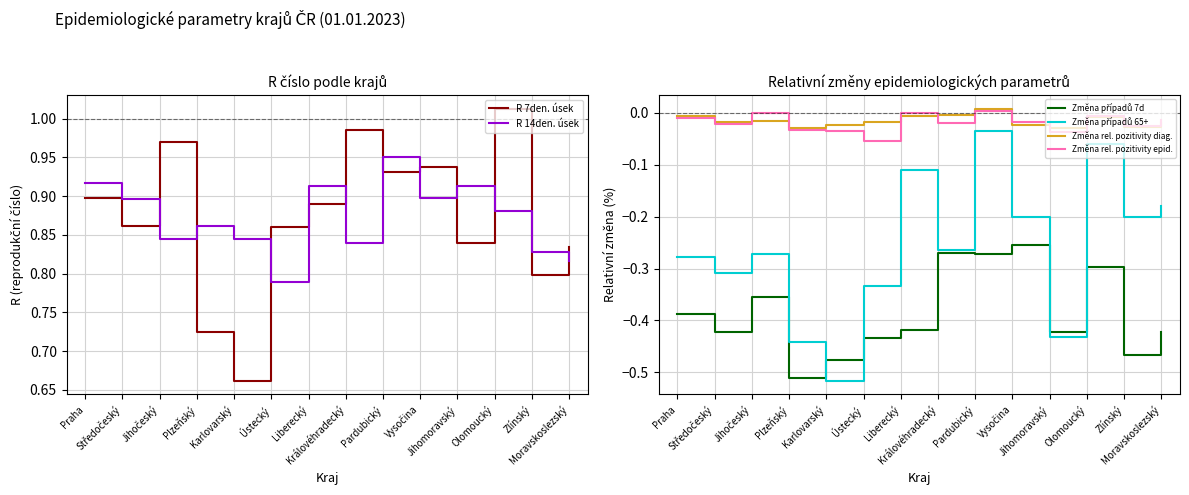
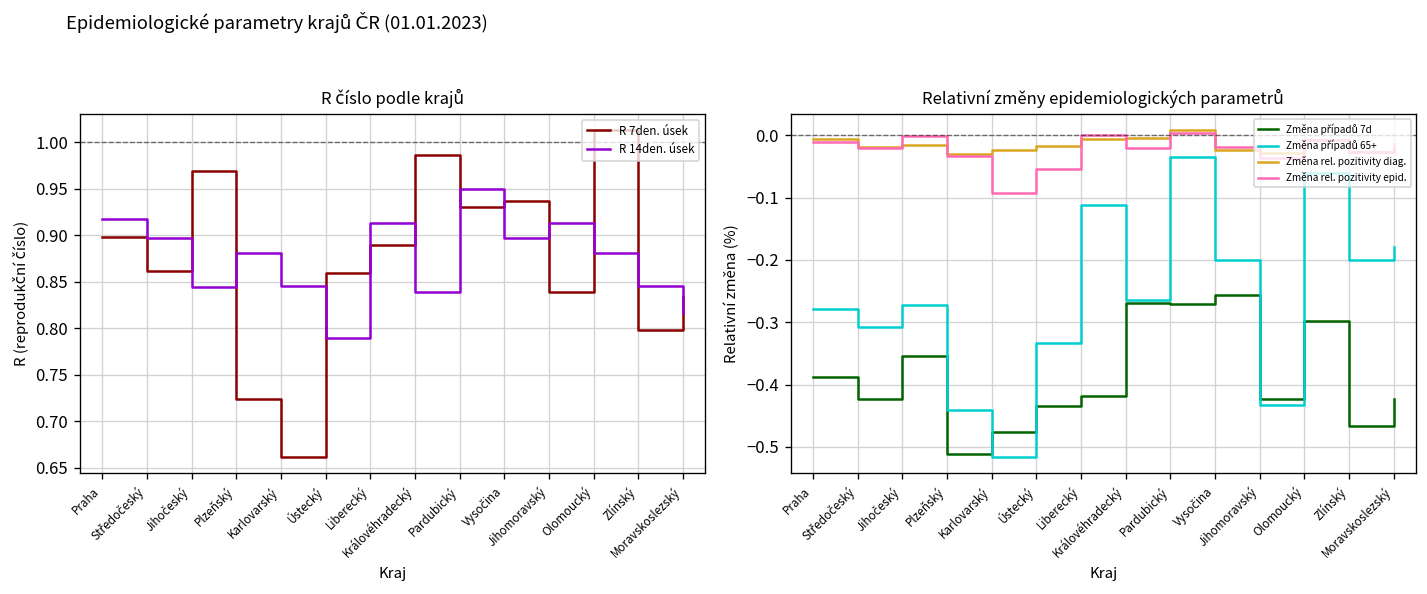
  {
    "R číslo podle krajů": {
      "R 7den. úsek": {
        "Praha": 0.90,
        "Středočeský": 0.86,
        "Jihočeský": 0.97,
        "Plzeňský": 0.72,
        "Karlovarský": 0.66,
        "Ústecký": 0.86,
        "Liberecký": 0.89,
        "Královéhradecký": 0.99,
        "Pardubický": 0.93,
        "Vysočina": 0.94,
        "Jihomoravský": 0.84,
        "Zlínský": 0.80,
        "Moravskoslezský": 0.83
      },
      "R 14den. úsek": {
        "Praha": 0.92,
        "Středočeský": 0.90,
        "Jihočeský": 0.84,
-       "Plzeňský": 0.86,
+       "Plzeňský": 0.88,
        "Karlovarský": 0.85,
        "Ústecký": 0.79,
        "Liberecký": 0.91,
        "Královéhradecký": 0.84,
        "Pardubický": 0.95,
        "Vysočina": 0.90,
        "Jihomoravský": 0.91,
        "Olomoucký": 0.88,
-       "Zlínský": 0.83,
+       "Zlínský": 0.85,
        "Moravskoslezský": 0.82
      }
    },
    "Relativní změny epidemiologických parametrů": {
      "Změna případů 7d": {
        "Praha": -0.39,
        "Středočeský": -0.42,
        "Jihočeský": -0.35,
        "Plzeňský": -0.51,
        "Karlovarský": -0.48,
        "Ústecký": -0.43,
        "Liberecký": -0.42,
        "Královéhradecký": -0.27,
        "Pardubický": -0.27,
        "Vysočina": -0.26,
        "Jihomoravský": -0.42,
        "Olomoucký": -0.30,
        "Zlínský": -0.47,
        "Moravskoslezský": -0.42
      },
      "Změna případů 65+": {
        "Praha": -0.28,
        "Středočeský": -0.31,
        "Jihočeský": -0.27,
        "Plzeňský": -0.44,
        "Karlovarský": -0.52,
        "Ústecký": -0.33,
        "Liberecký": -0.11,
        "Královéhradecký": -0.26,
        "Pardubický": -0.03,
        "Vysočina": -0.20,
        "Jihomoravský": -0.43,
        "Zlínský": -0.20,
        "Moravskoslezský": -0.18
      },
      "Změna rel. pozitivity diag.": {
        "Jihočeský": -0.02,
        "Karlovarský": -0.02,
        "Ústecký": -0.02,
        "Liberecký": -0.01,
        "Královéhradecký": 0.00
      },
      "Změna rel. pozitivity epid.": {
        "Jihočeský": 0.00,
-       "Karlovarský": -0.03,
+       "Karlovarský": -0.09,
        "Ústecký": -0.05,
        "Liberecký": 0.00,
        "Královéhradecký": -0.02
      }
    }
  }
